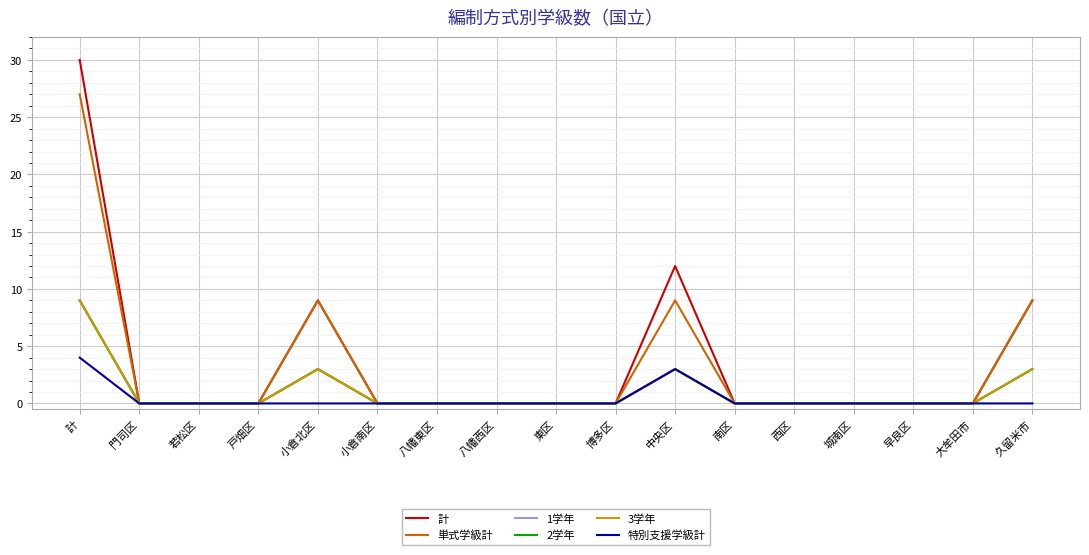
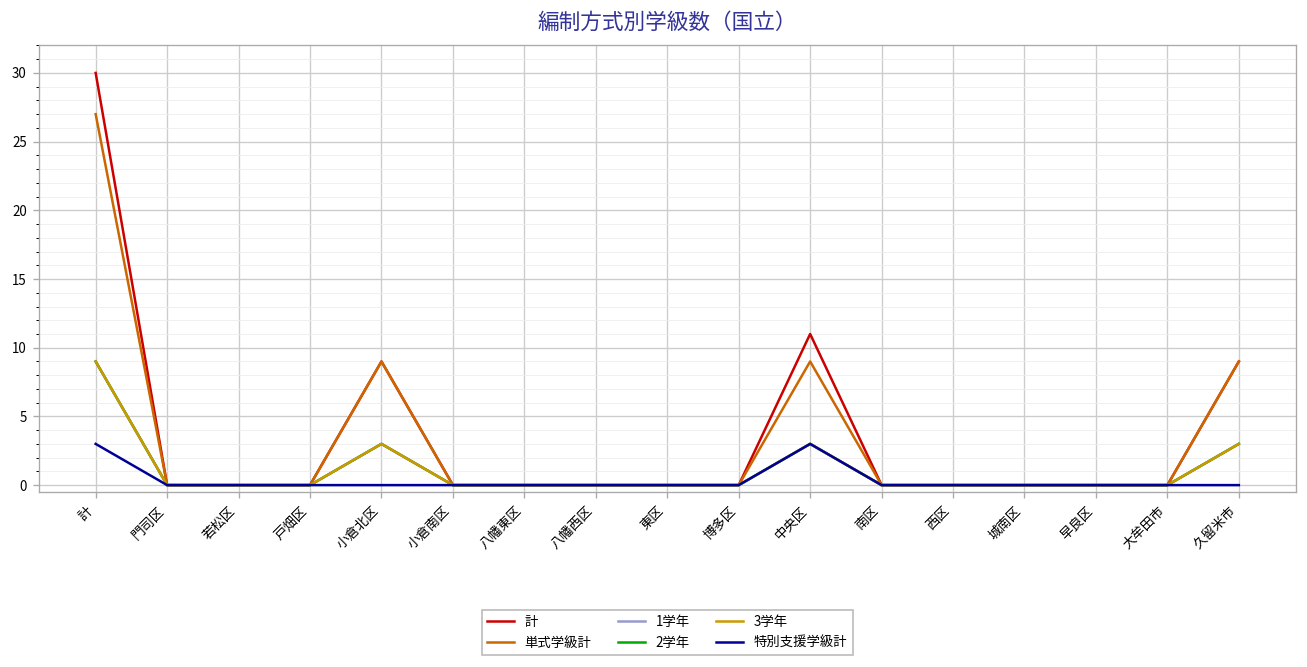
  {
    "計": {
      "計": 30,
-     "中央区": 12
+     "中央区": 11
    },
    "特別支援学級計": {
-     "計": 4,
+     "計": 3,
      "小倉北区": 0,
      "久留米市": 0
    }
  }
